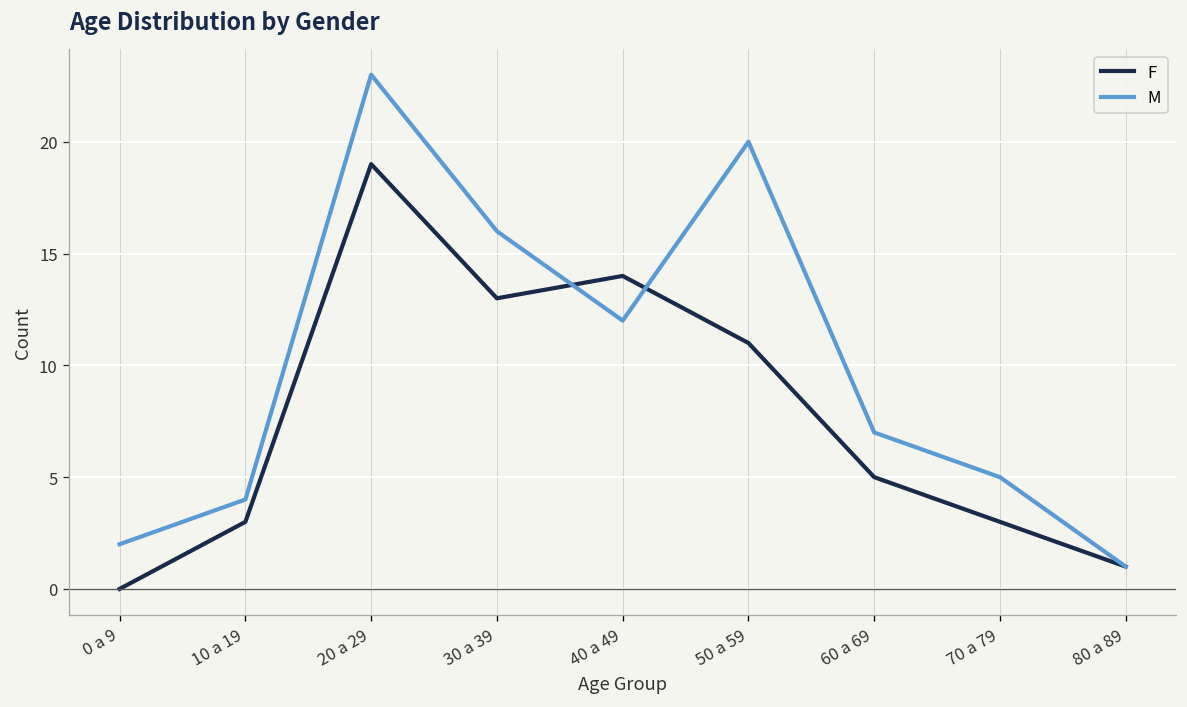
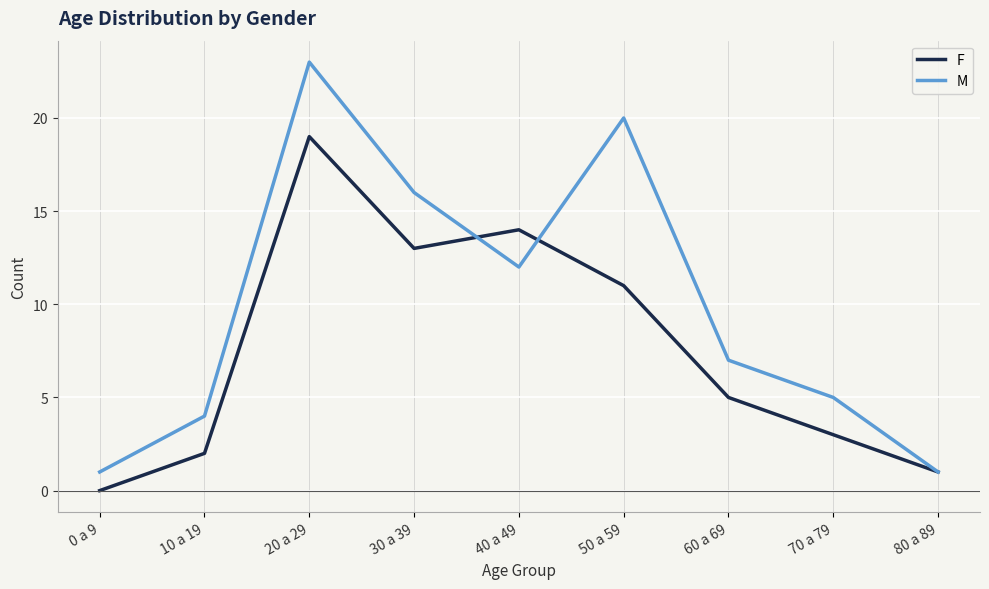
  {
    "F": {
      "0 a 9": 0,
-     "10 a 19": 3,
+     "10 a 19": 2,
      "20 a 29": 19,
      "30 a 39": 13,
      "40 a 49": 14,
      "50 a 59": 11,
      "60 a 69": 5,
      "70 a 79": 3
    },
    "M": {
-     "0 a 9": 2,
+     "0 a 9": 1,
      "10 a 19": 4,
      "20 a 29": 23,
      "30 a 39": 16,
      "40 a 49": 12,
      "50 a 59": 20,
      "60 a 69": 7,
      "70 a 79": 5
    }
  }
